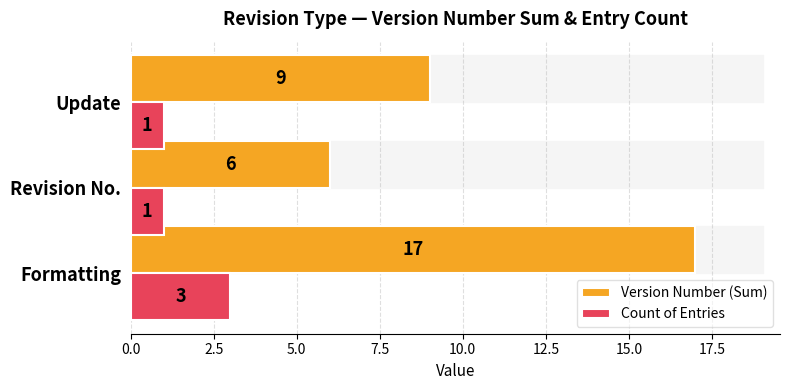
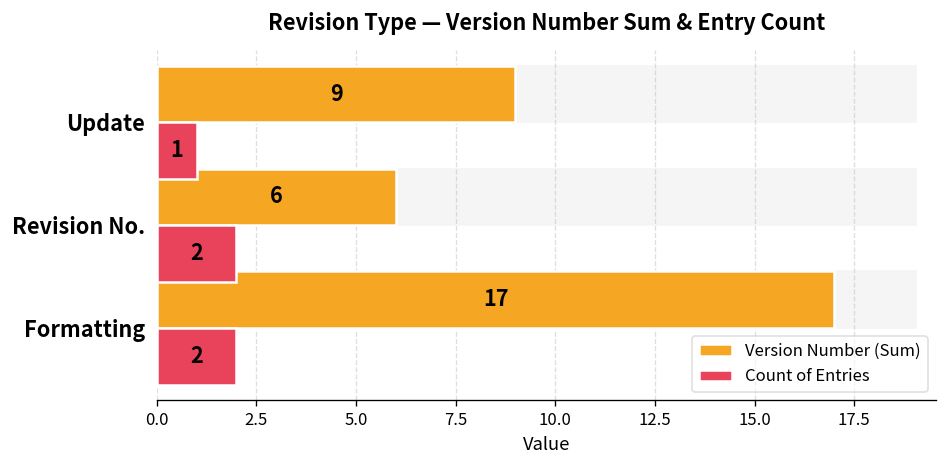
  {
    "Version Number (Sum)": {
      "Update": 9,
      "Revision No.": 6,
      "Formatting": 17
    },
    "Count of Entries": {
      "Update": 1,
-     "Revision No.": 1,
-     "Formatting": 3
+     "Revision No.": 2,
+     "Formatting": 2
    }
  }
